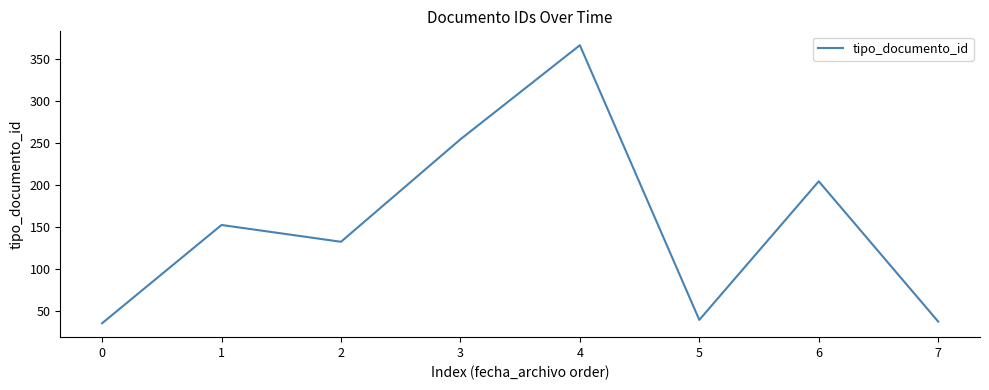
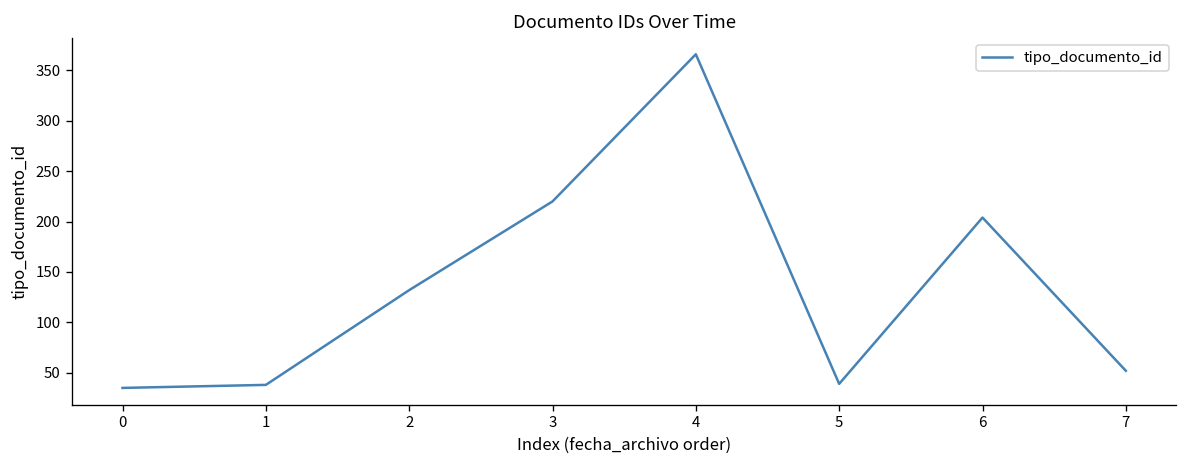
  {
    "0": 40,
-   "1": 150,
+   "1": 40,
    "2": 130,
-   "3": 250,
+   "3": 220,
    "4": 370,
    "5": 40,
    "6": 200,
-   "7": 40
+   "7": 50
  }
